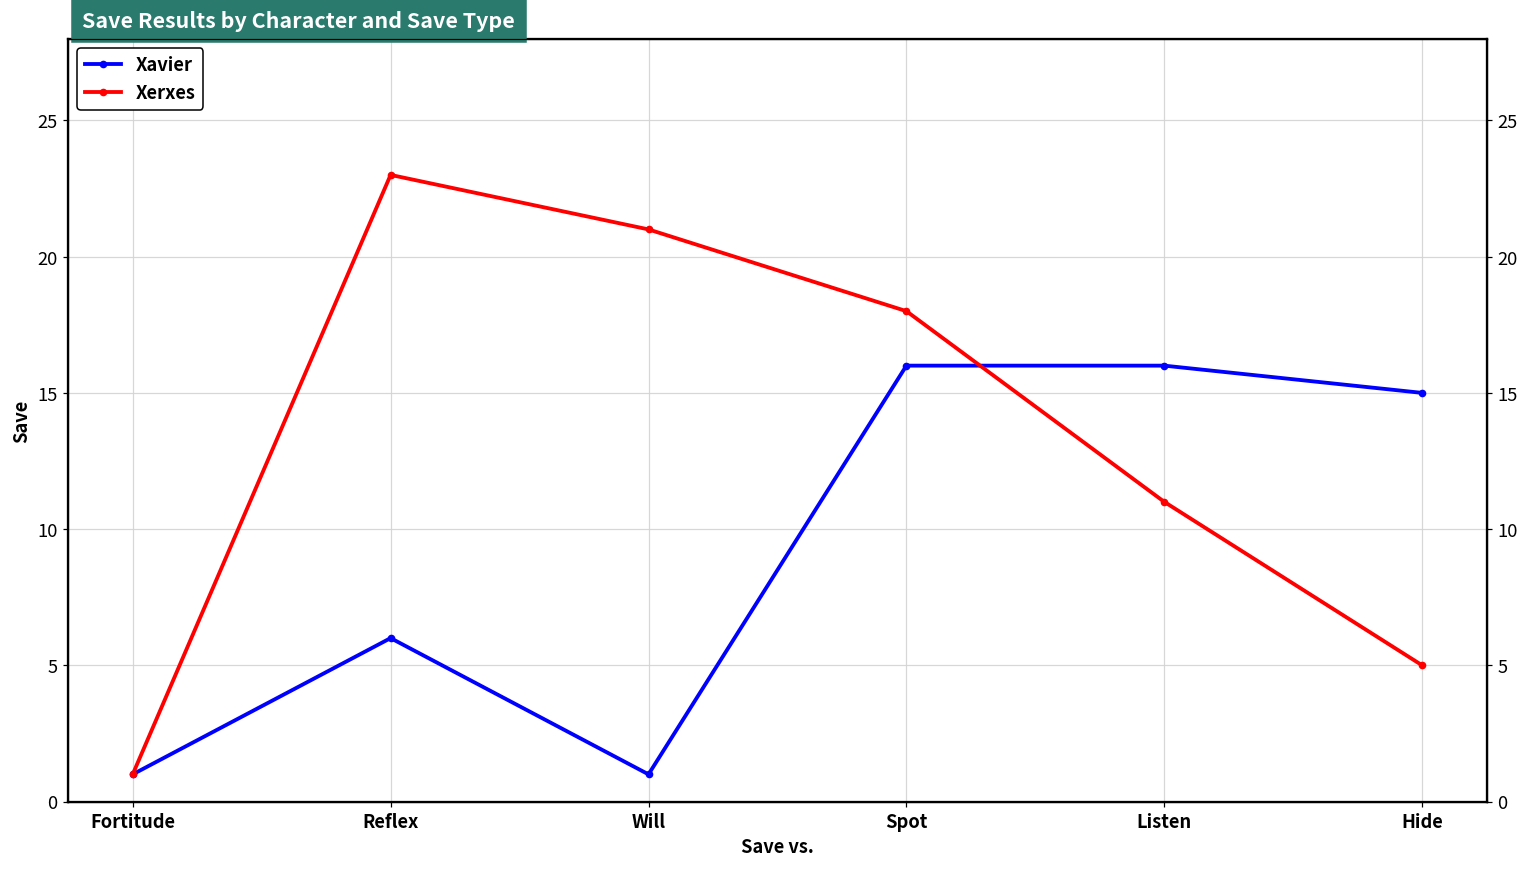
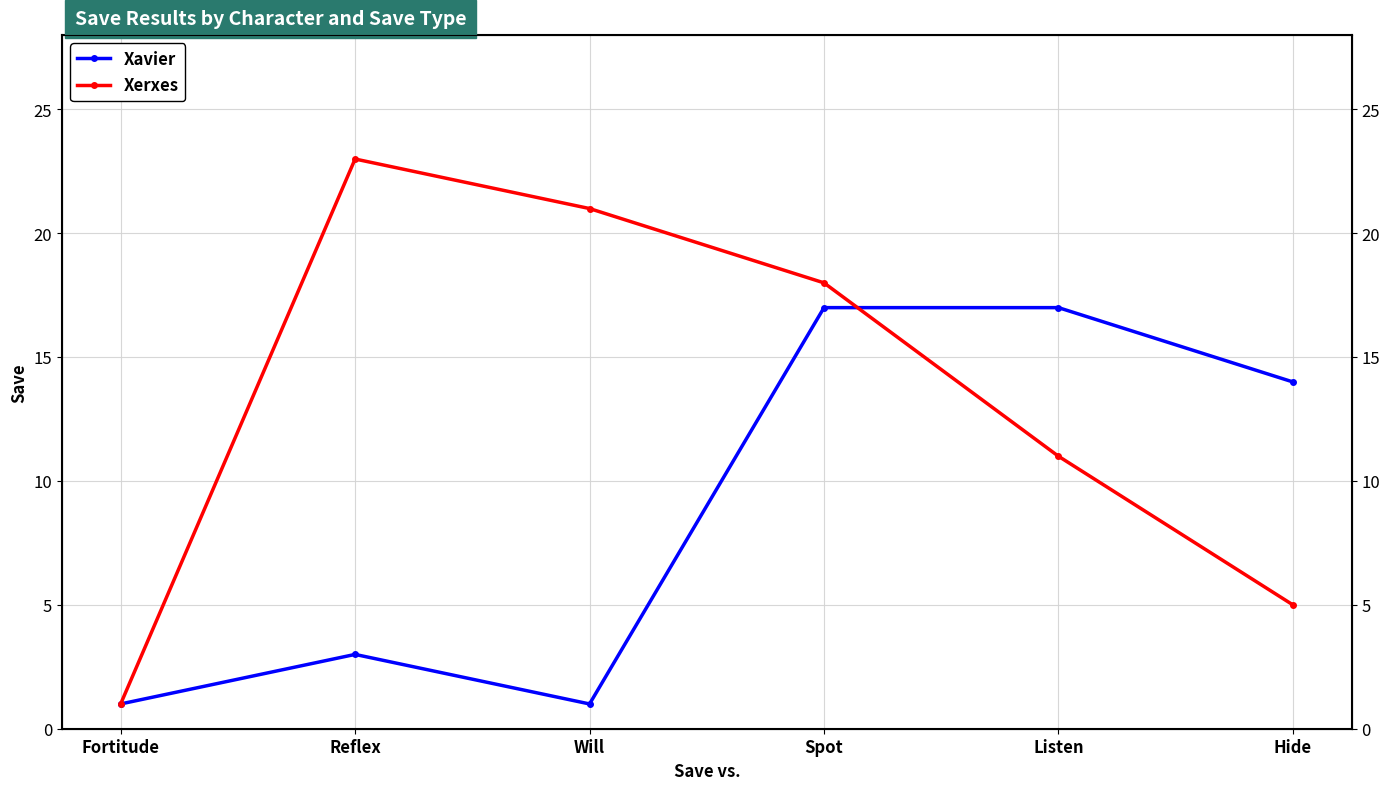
  {
    "Xavier": {
-     "Reflex": 6,
+     "Reflex": 3,
      "Will": 1,
-     "Spot": 16,
-     "Listen": 16,
-     "Hide": 15
+     "Spot": 17,
+     "Listen": 17,
+     "Hide": 14
    },
    "Xerxes": {
      "Reflex": 23,
      "Will": 21,
      "Spot": 18,
      "Listen": 11,
      "Hide": 5
    }
  }
